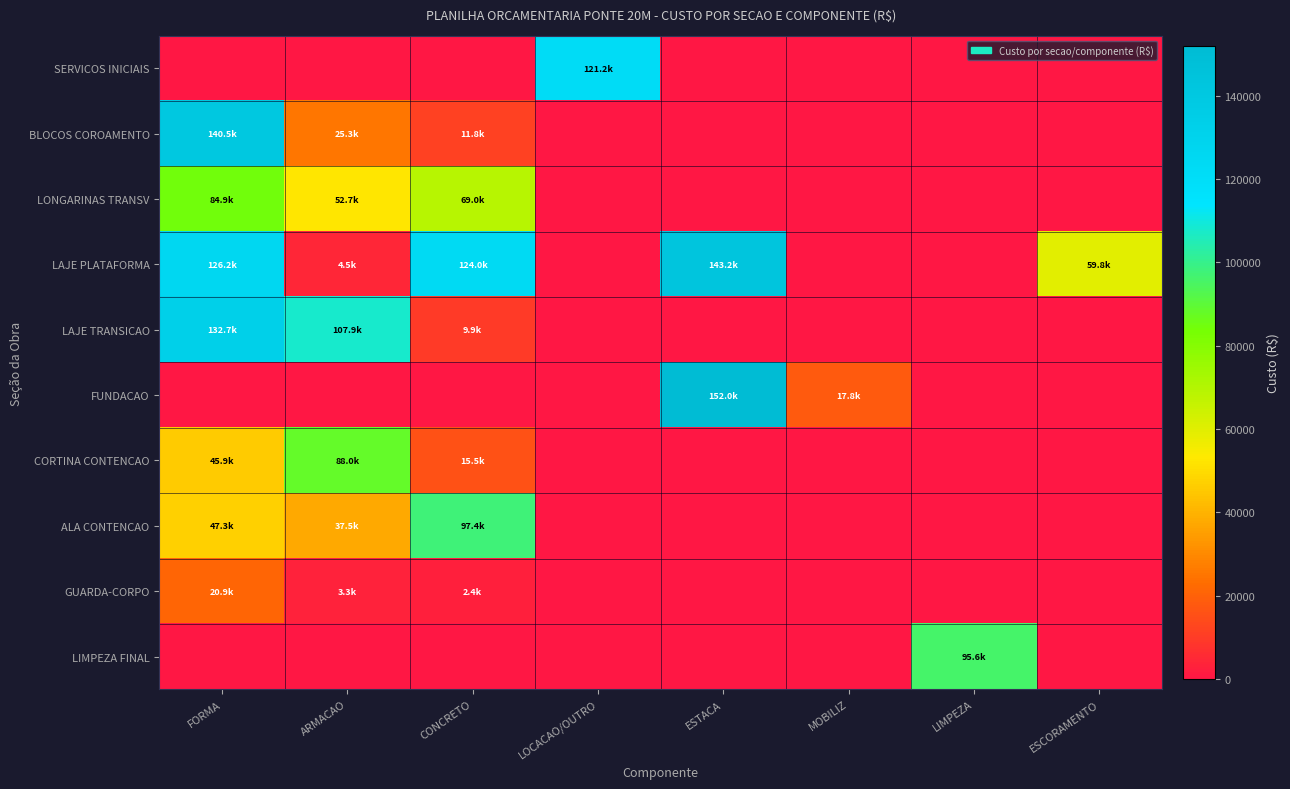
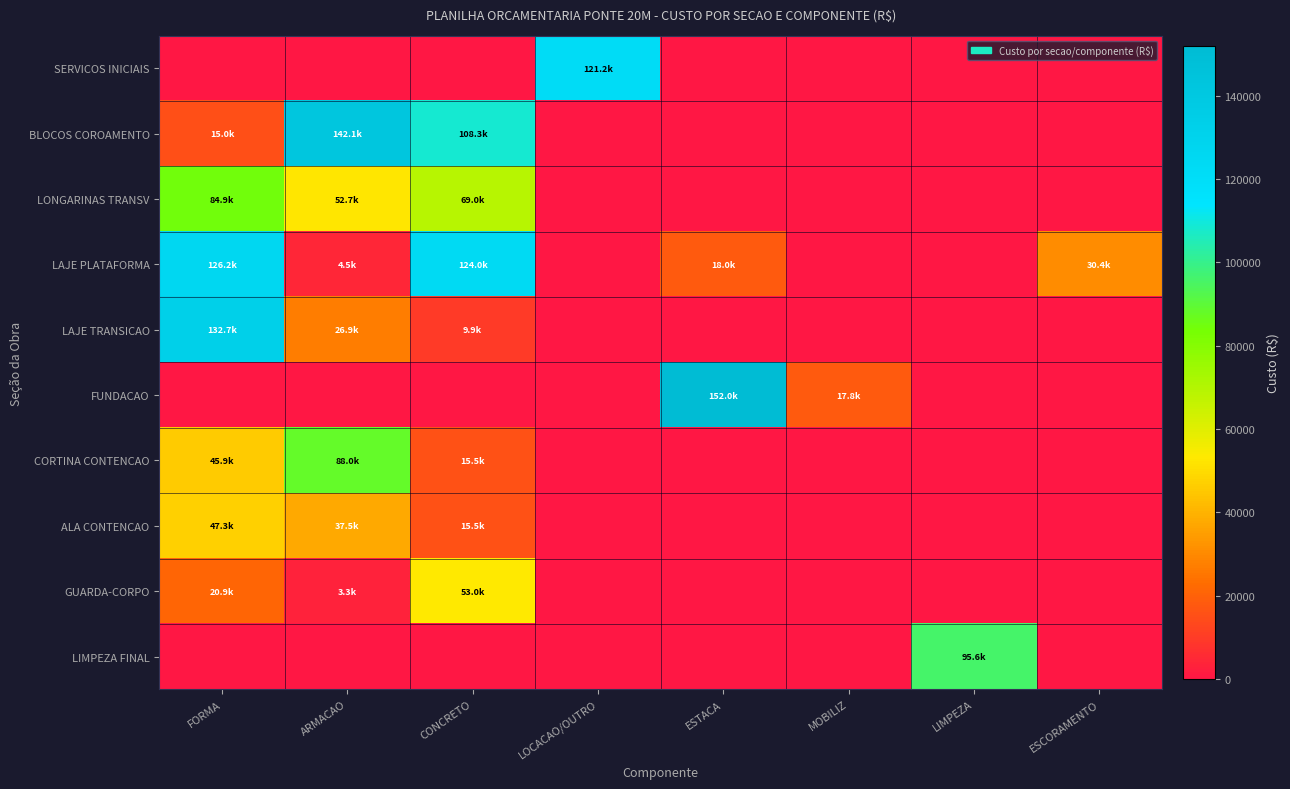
  {
    "SERVICOS INICIAIS": {
      "LOCACAO/OUTRO": "121.2k"
    },
    "BLOCOS COROAMENTO": {
-     "FORMA": "140.5k",
-     "ARMACAO": "25.3k",
-     "CONCRETO": "11.8k"
+     "FORMA": "15.0k",
+     "ARMACAO": "142.1k",
+     "CONCRETO": "108.3k"
    },
    "LONGARINAS TRANSV": {
      "FORMA": "84.9k",
      "ARMACAO": "52.7k",
      "CONCRETO": "69.0k"
    },
    "LAJE PLATAFORMA": {
      "FORMA": "126.2k",
      "ARMACAO": "4.5k",
      "CONCRETO": "124.0k",
-     "ESTACA": "143.2k",
-     "ESCORAMENTO": "59.8k"
+     "ESTACA": "18.0k",
+     "ESCORAMENTO": "30.4k"
    },
    "LAJE TRANSICAO": {
      "FORMA": "132.7k",
-     "ARMACAO": "107.9k",
+     "ARMACAO": "26.9k",
      "CONCRETO": "9.9k"
    },
    "FUNDACAO": {
      "ESTACA": "152.0k",
      "MOBILIZ": "17.8k"
    },
    "CORTINA CONTENCAO": {
      "FORMA": "45.9k",
      "ARMACAO": "88.0k",
      "CONCRETO": "15.5k"
    },
    "ALA CONTENCAO": {
      "FORMA": "47.3k",
      "ARMACAO": "37.5k",
-     "CONCRETO": "97.4k"
+     "CONCRETO": "15.5k"
    },
    "GUARDA-CORPO": {
      "FORMA": "20.9k",
      "ARMACAO": "3.3k",
-     "CONCRETO": "2.4k"
+     "CONCRETO": "53.0k"
    },
    "LIMPEZA FINAL": {
      "LIMPEZA": "95.6k"
    }
  }
